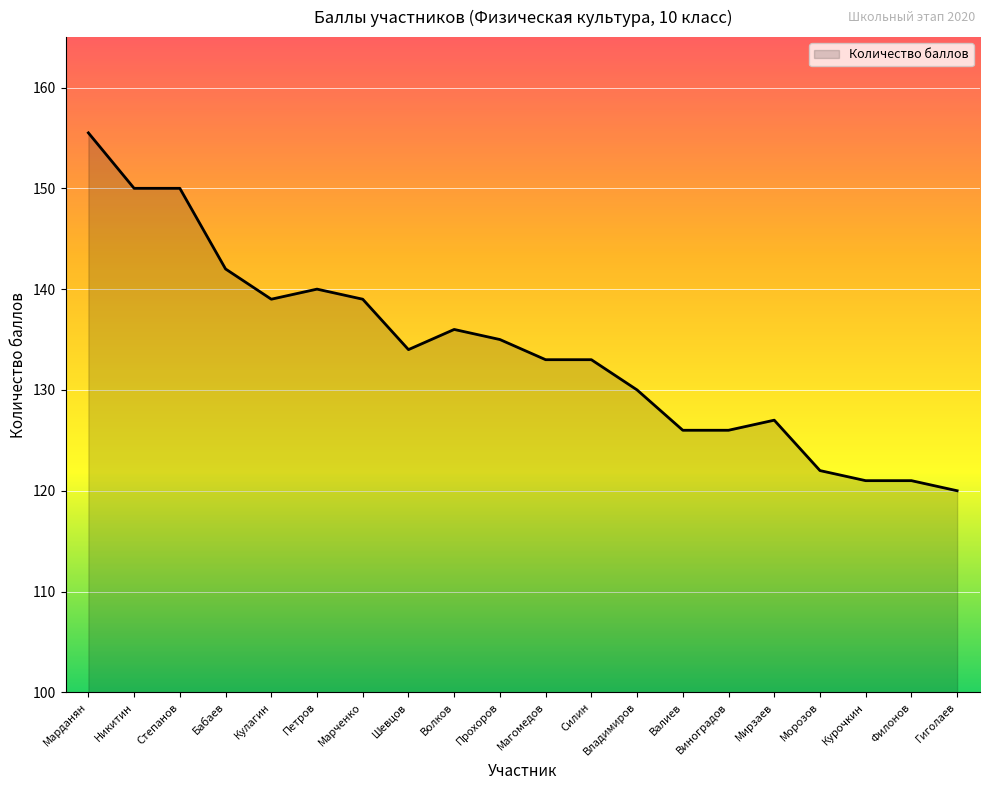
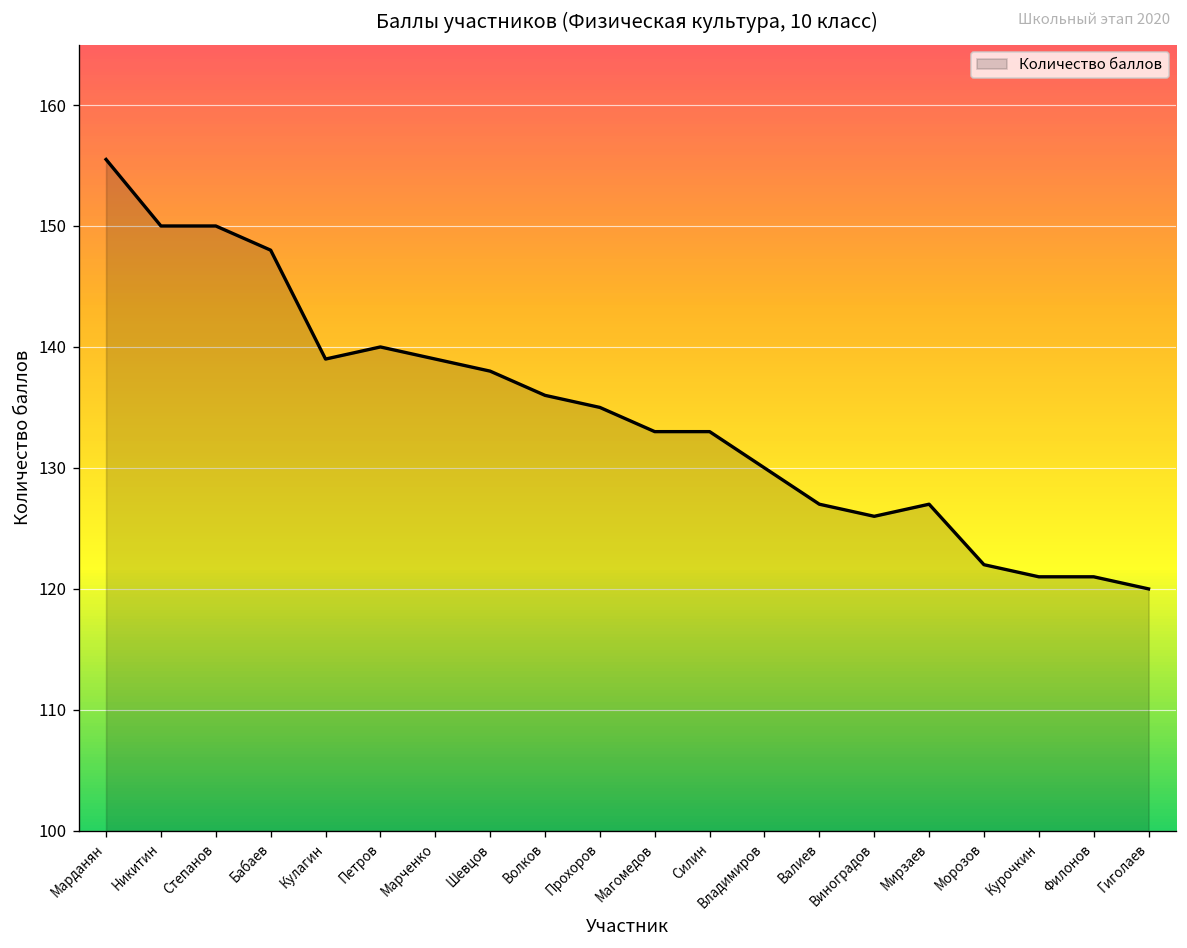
  {
    "Марданян": 155.5,
    "Никитин": 150,
    "Степанов": 150,
-   "Бабаев": 142,
+   "Бабаев": 148,
    "Кулагин": 139,
    "Петров": 140,
    "Марченко": 139,
-   "Шевцов": 134,
+   "Шевцов": 138,
    "Волков": 136,
    "Прохоров": 135,
    "Магомедов": 133,
    "Силин": 133,
    "Владимиров": 130,
-   "Валиев": 126,
+   "Валиев": 127,
    "Виноградов": 126,
    "Мирзаев": 127,
    "Морозов": 122,
    "Курочкин": 121,
    "Филонов": 121,
    "Гиголаев": 120
  }
